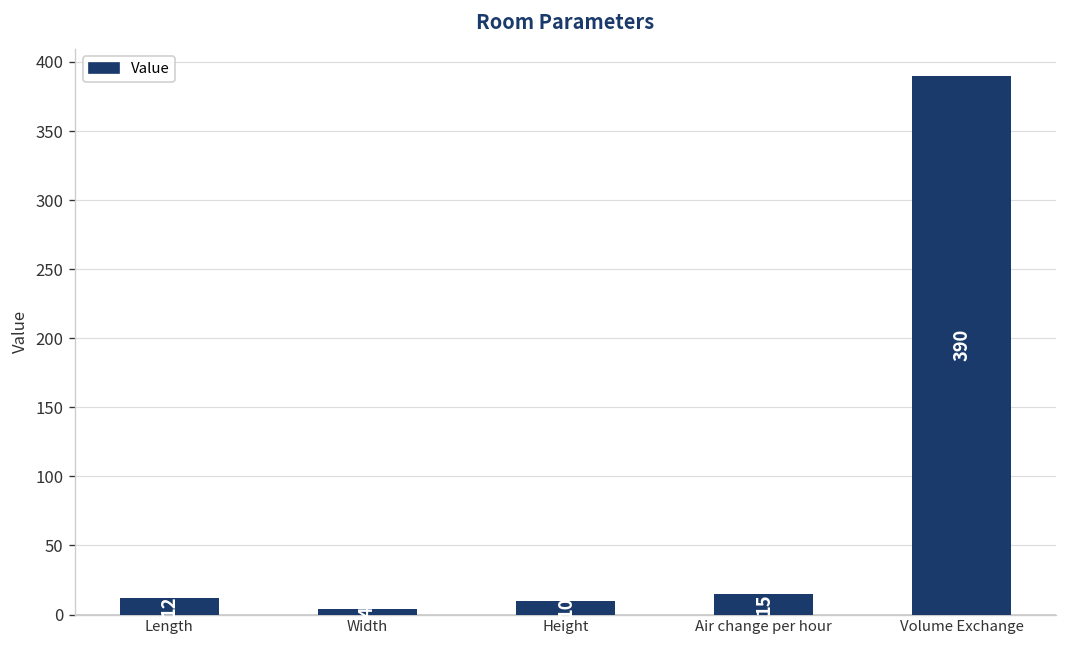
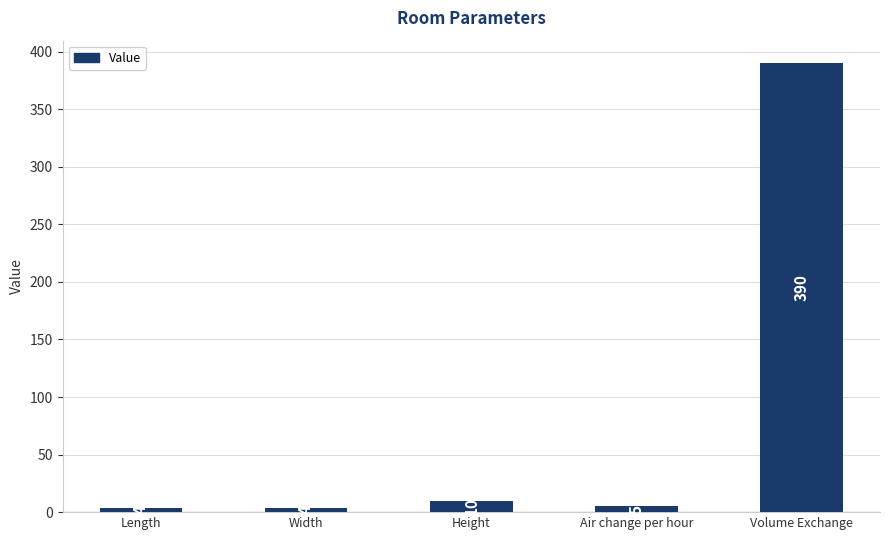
  {
-   "Length": 12,
-   "Air change per hour": 15,
+   "Length": 4,
+   "Air change per hour": 5,
    "Volume Exchange": 390
  }
